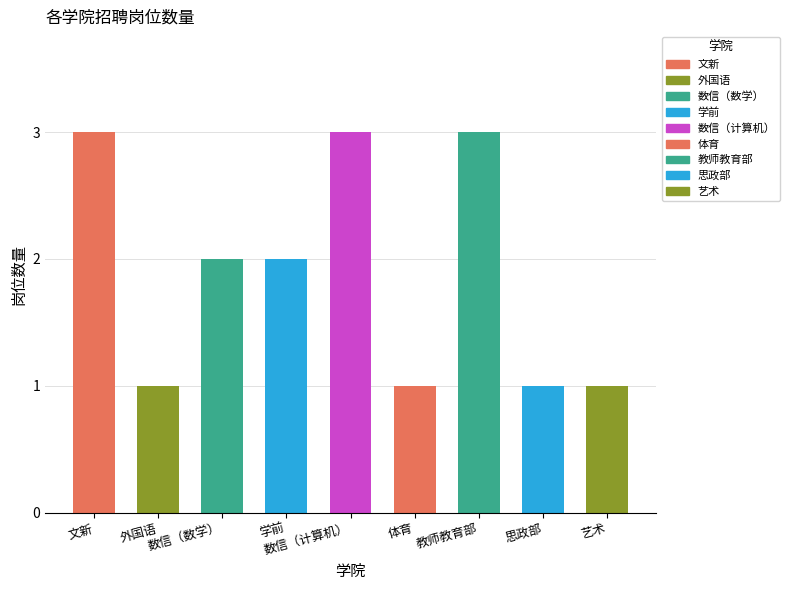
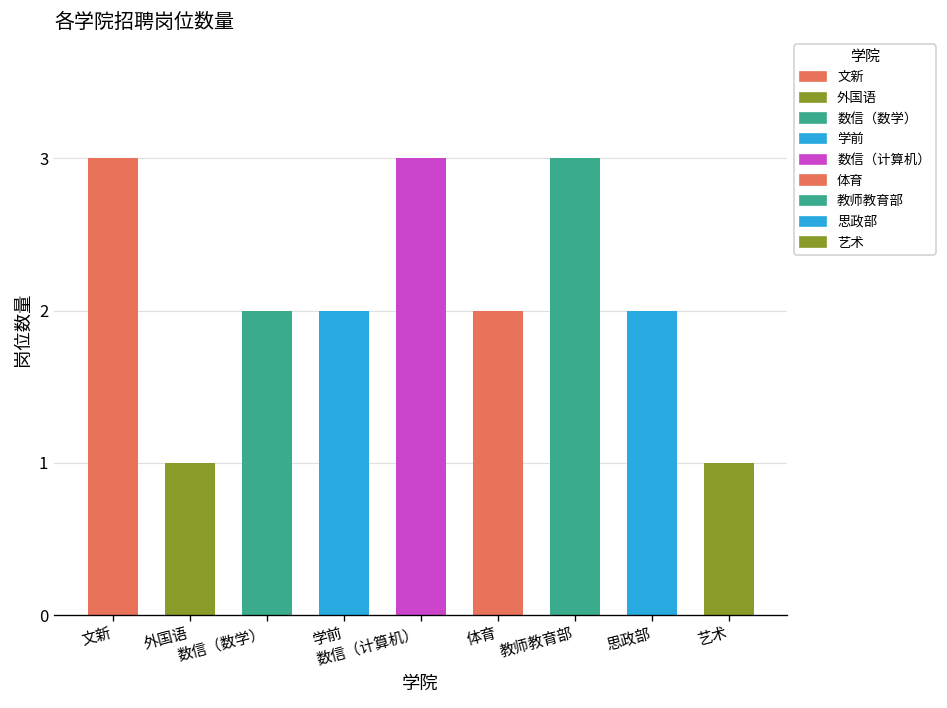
  {
    "文新": 3,
    "外国语": 1,
    "数信（数学）": 2,
    "学前": 2,
    "数信（计算机）": 3,
-   "体育": 1,
+   "体育": 2,
    "教师教育部": 3,
-   "思政部": 1,
+   "思政部": 2,
    "艺术": 1
  }
